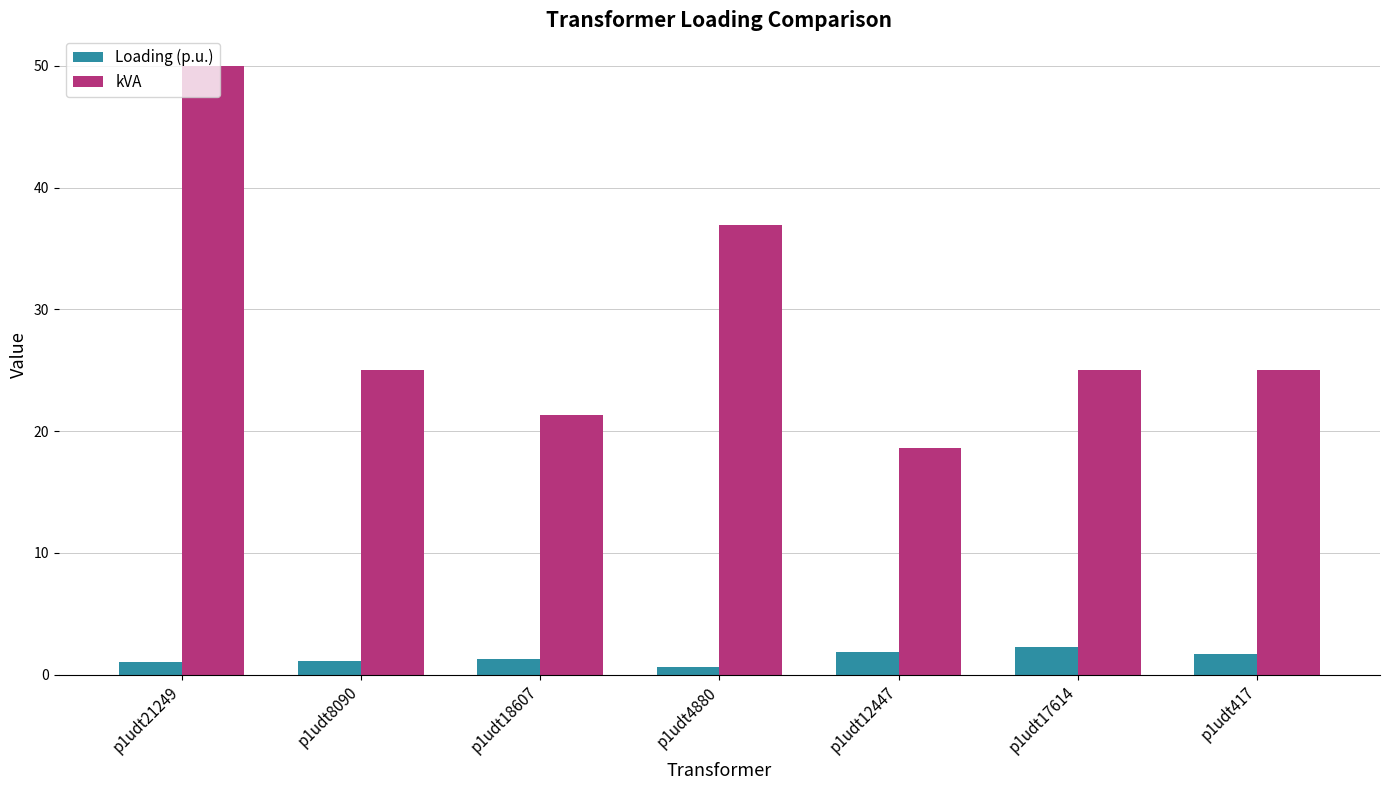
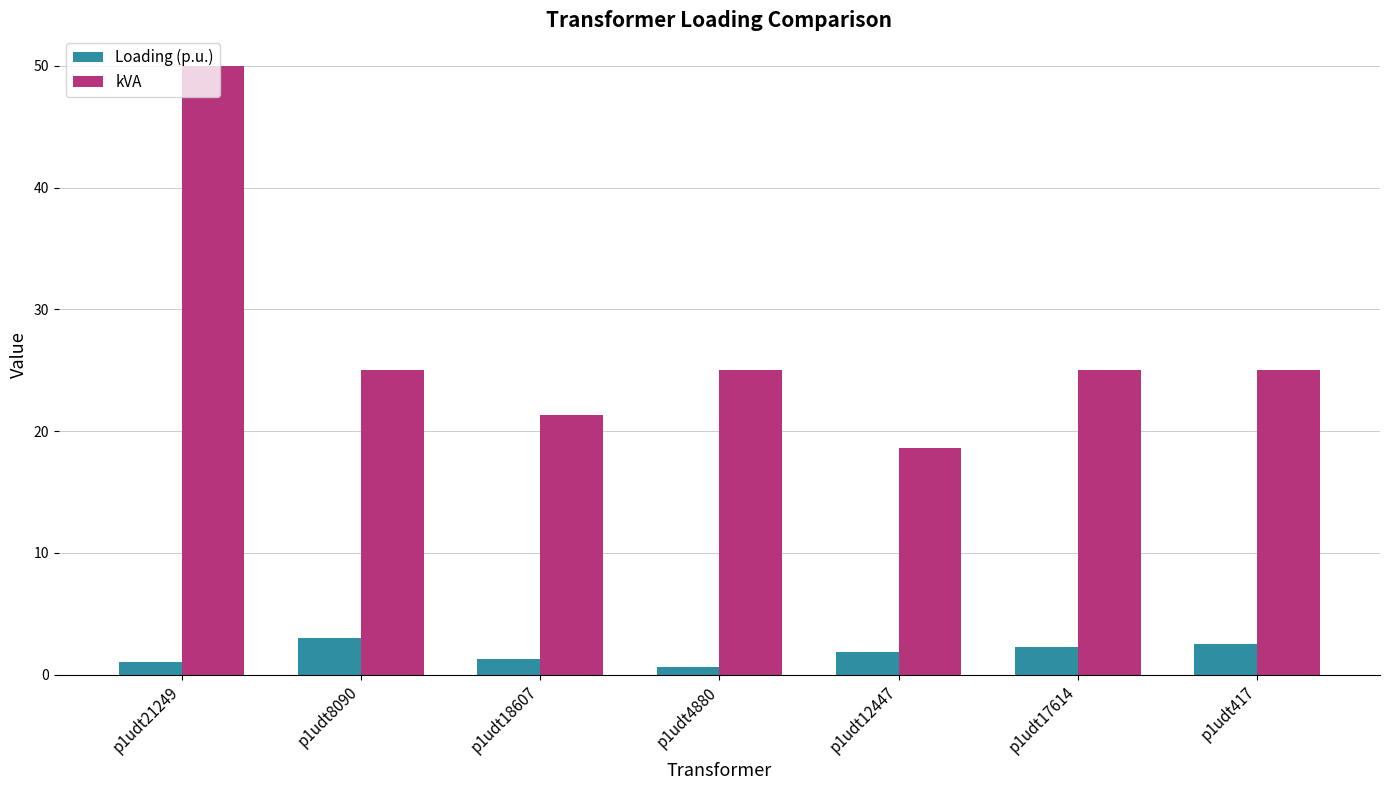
  {
    "Loading (p.u.)": {
      "p1udt21249": 1.0,
-     "p1udt8090": 1.1,
+     "p1udt8090": 3.0,
      "p1udt18607": 1.2,
      "p1udt4880": 0.6,
      "p1udt12447": 1.8,
      "p1udt17614": 2.3,
-     "p1udt417": 1.7
+     "p1udt417": 2.5
    },
    "kVA": {
      "p1udt8090": 25.0,
      "p1udt18607": 21.3,
-     "p1udt4880": 36.9,
+     "p1udt4880": 25.0,
      "p1udt12447": 18.6,
      "p1udt17614": 25.0,
      "p1udt417": 25.0
    }
  }
